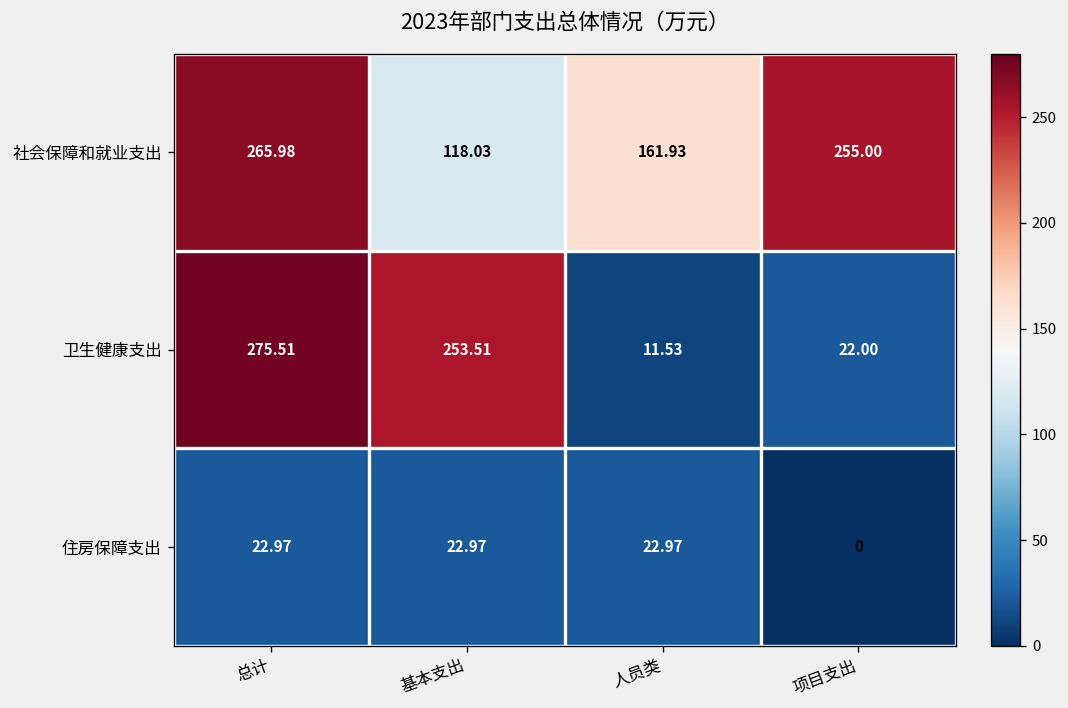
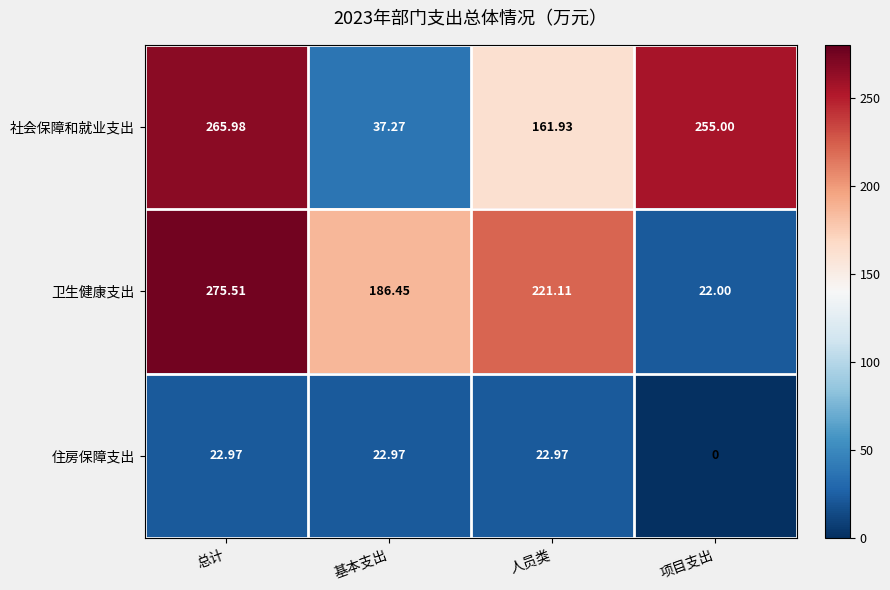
  {
    "社会保障和就业支出": {
      "总计": 265.98,
-     "基本支出": 118.03,
+     "基本支出": 37.27,
      "人员类": 161.93,
      "项目支出": 255.00
    },
    "卫生健康支出": {
      "总计": 275.51,
-     "基本支出": 253.51,
-     "人员类": 11.53,
+     "基本支出": 186.45,
+     "人员类": 221.11,
      "项目支出": 22.00
    },
    "住房保障支出": {
      "总计": 22.97,
      "基本支出": 22.97,
      "人员类": 22.97,
      "项目支出": 0
    }
  }
